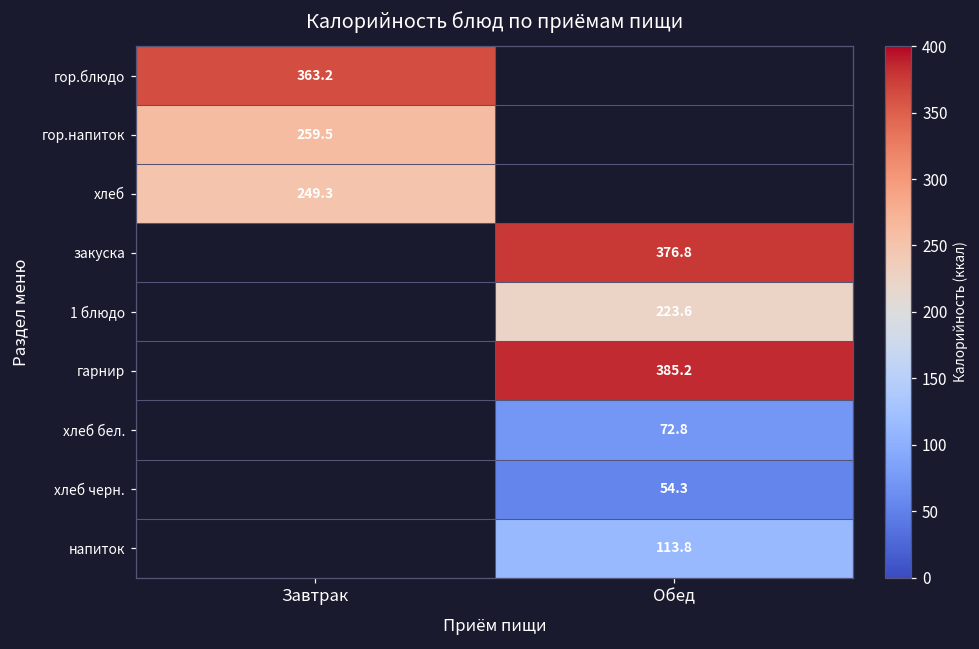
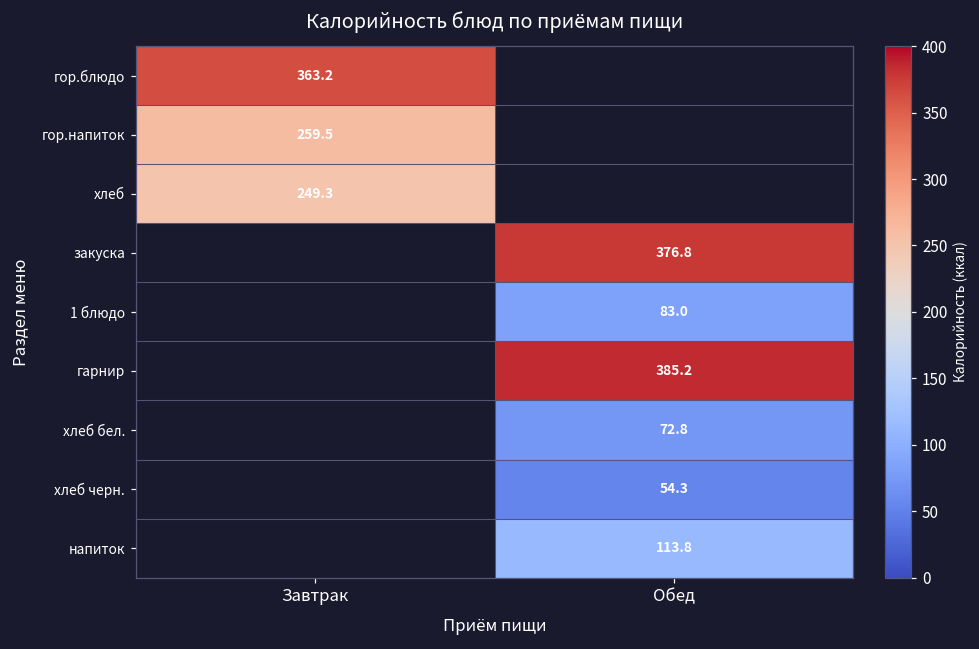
  {
    "гор.блюдо": {
      "Завтрак": 363.2
    },
    "гор.напиток": {
      "Завтрак": 259.5
    },
    "хлеб": {
      "Завтрак": 249.3
    },
    "закуска": {
      "Обед": 376.8
    },
    "1 блюдо": {
-     "Обед": 223.6
+     "Обед": 83.0
    },
    "гарнир": {
      "Обед": 385.2
    },
    "хлеб бел.": {
      "Обед": 72.8
    },
    "хлеб черн.": {
      "Обед": 54.3
    },
    "напиток": {
      "Обед": 113.8
    }
  }
